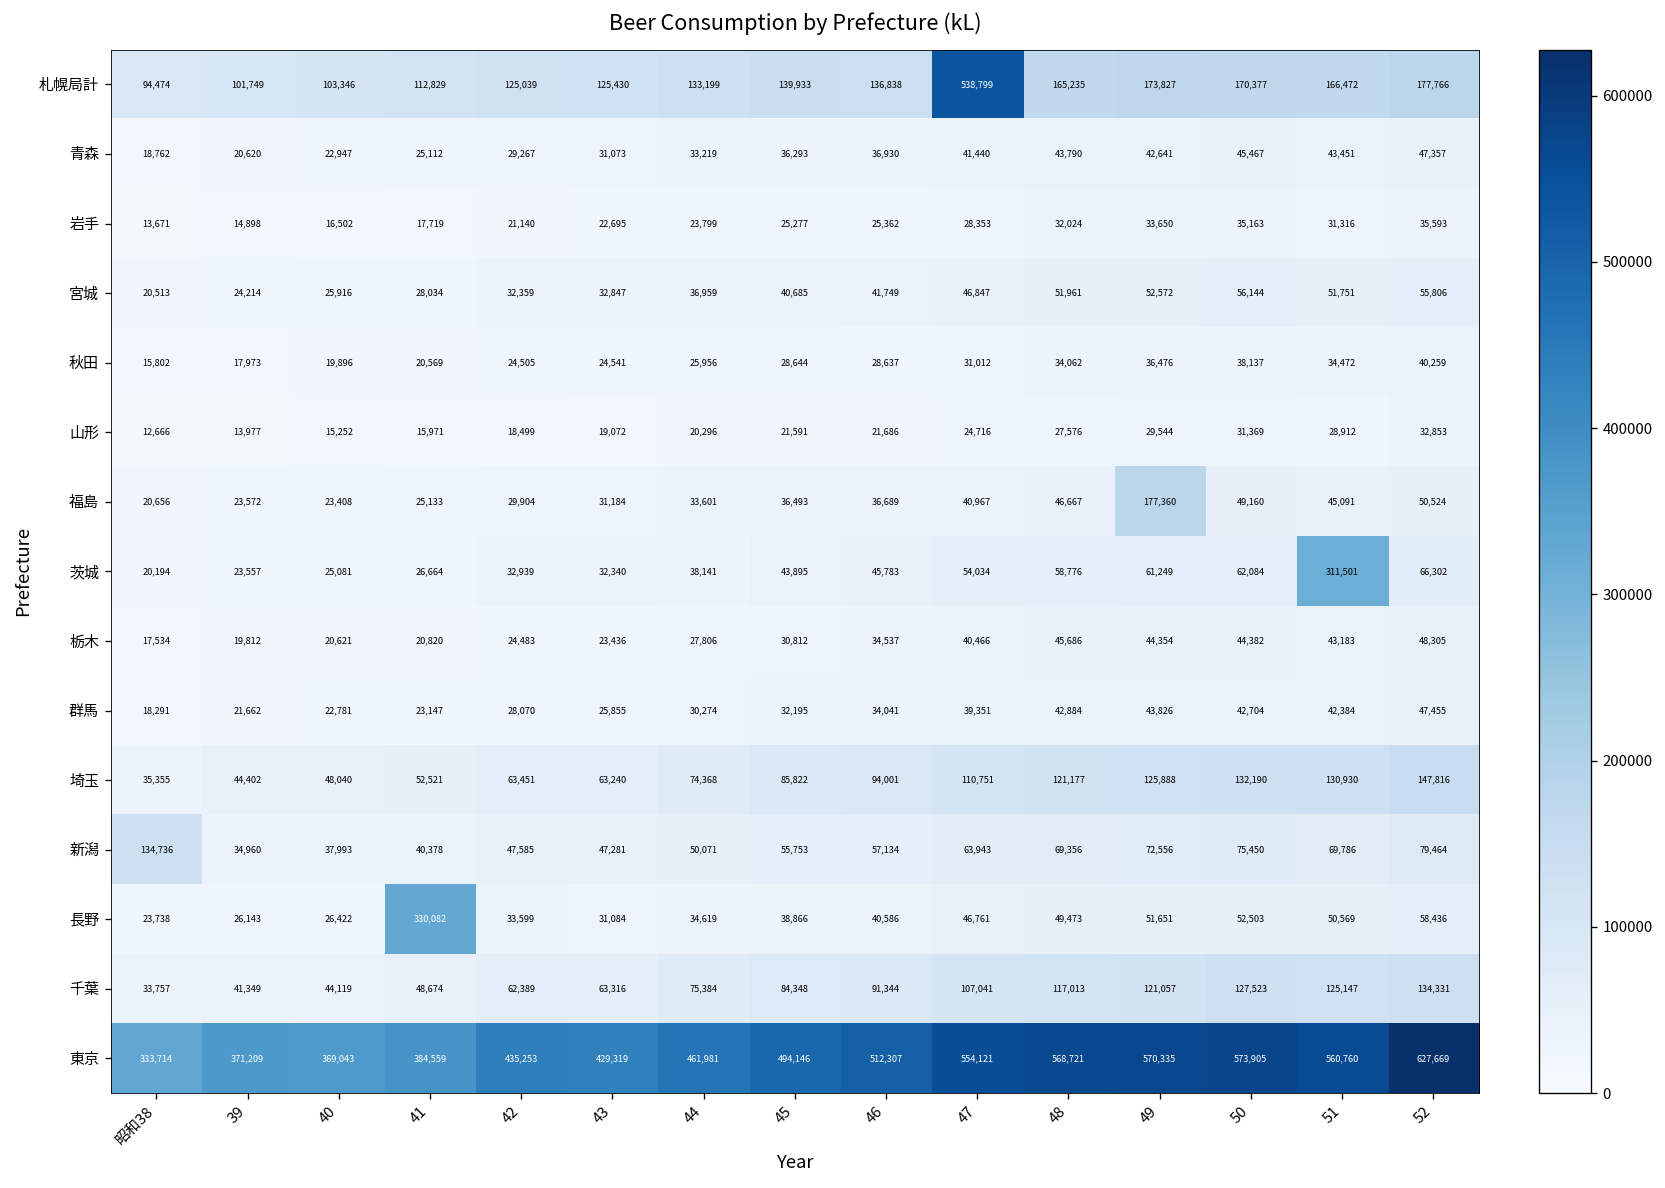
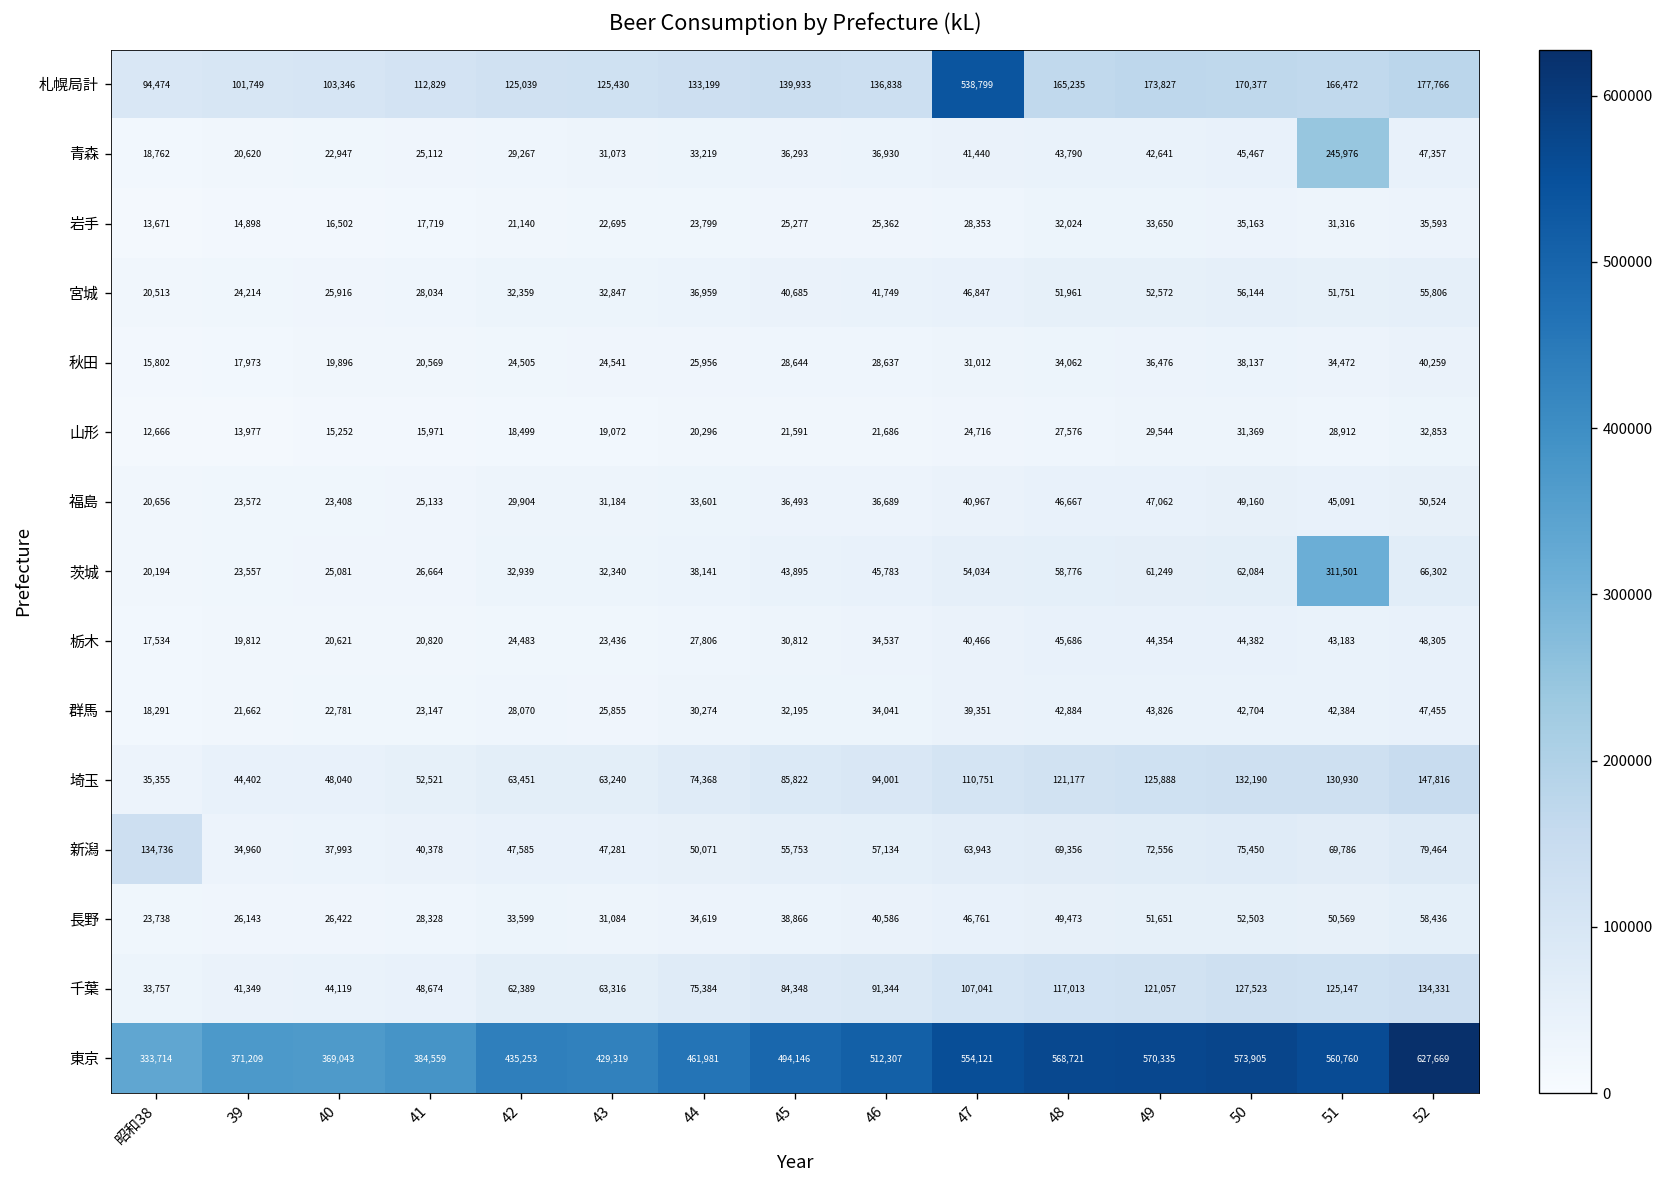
  {
    "青森": {
      "昭和38": "18,762",
      "39": "20,620",
      "40": "22,947",
      "41": "25,112",
      "42": "29,267",
      "43": "31,073",
      "44": "33,219",
      "45": "36,293",
      "46": "36,930",
      "47": "41,440",
      "48": "43,790",
      "49": "42,641",
      "50": "45,467",
-     "51": "43,451",
+     "51": "245,976",
      "52": "47,357"
    },
    "福島": {
      "昭和38": "20,656",
      "39": "23,572",
      "40": "23,408",
      "41": "25,133",
      "42": "29,904",
      "43": "31,184",
      "44": "33,601",
      "45": "36,493",
      "46": "36,689",
      "47": "40,967",
      "48": "46,667",
-     "49": "177,360",
+     "49": "47,062",
      "50": "49,160",
      "51": "45,091",
      "52": "50,524"
    },
    "長野": {
      "昭和38": "23,738",
      "39": "26,143",
      "40": "26,422",
-     "41": "330,082",
+     "41": "28,328",
      "42": "33,599",
      "43": "31,084",
      "44": "34,619",
      "45": "38,866",
      "46": "40,586",
      "47": "46,761",
      "48": "49,473",
      "49": "51,651",
      "50": "52,503",
      "51": "50,569",
      "52": "58,436"
    }
  }
